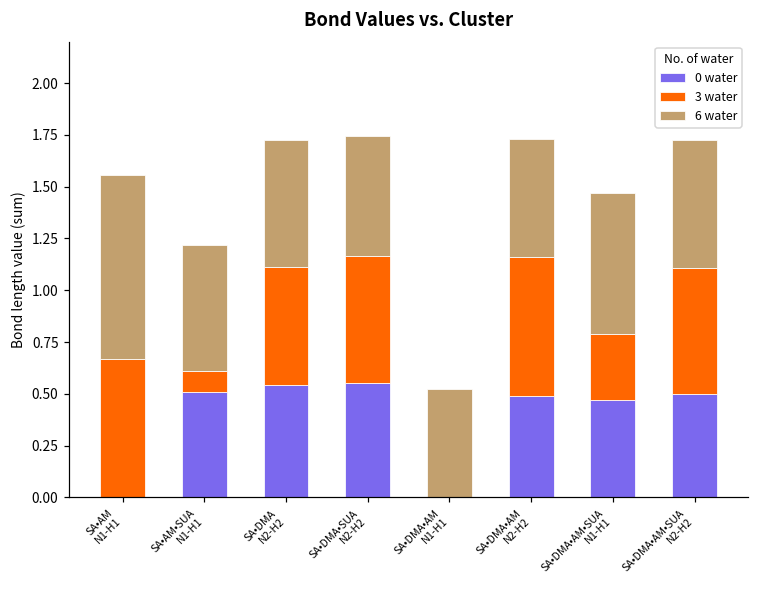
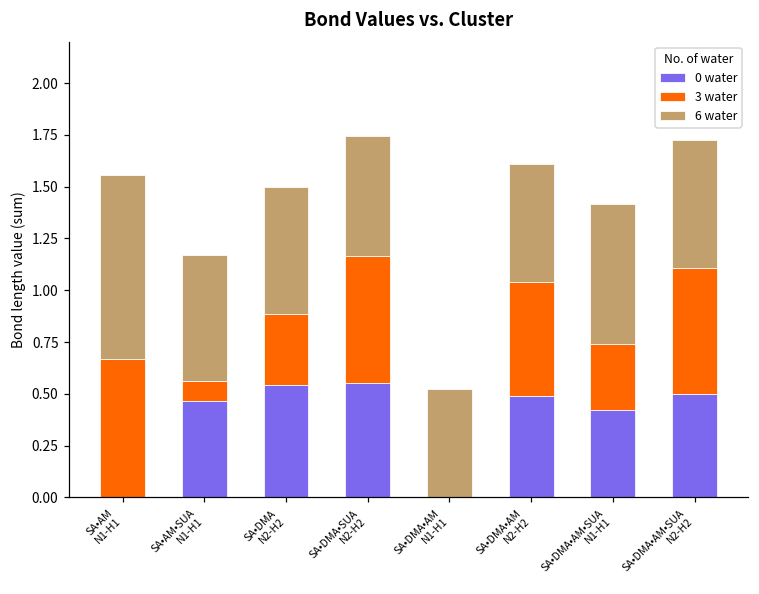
  {
    "0 water": {
      "SA•AM N1-H1": 0.00,
-     "SA•AM•SUA N1-H1": 0.51,
+     "SA•AM•SUA N1-H1": 0.46,
      "SA•DMA N2-H2": 0.54,
      "SA•DMA•SUA N2-H2": 0.55,
      "SA•DMA•AM N1-H1": 0.00,
      "SA•DMA•AM N2-H2": 0.49,
-     "SA•DMA•AM•SUA N1-H1": 0.47,
+     "SA•DMA•AM•SUA N1-H1": 0.42,
      "SA•DMA•AM•SUA N2-H2": 0.50
    },
    "3 water": {
      "SA•AM N1-H1": 0.67,
      "SA•AM•SUA N1-H1": 0.10,
-     "SA•DMA N2-H2": 0.57,
+     "SA•DMA N2-H2": 0.35,
      "SA•DMA•SUA N2-H2": 0.61,
      "SA•DMA•AM N1-H1": 0.00,
-     "SA•DMA•AM N2-H2": 0.67,
+     "SA•DMA•AM N2-H2": 0.55,
      "SA•DMA•AM•SUA N1-H1": 0.32,
      "SA•DMA•AM•SUA N2-H2": 0.61
    },
    "6 water": {
      "SA•AM N1-H1": 0.89,
      "SA•AM•SUA N1-H1": 0.61,
      "SA•DMA N2-H2": 0.61,
      "SA•DMA•SUA N2-H2": 0.58,
      "SA•DMA•AM N1-H1": 0.53,
      "SA•DMA•AM N2-H2": 0.57,
      "SA•DMA•AM•SUA N1-H1": 0.68,
      "SA•DMA•AM•SUA N2-H2": 0.62
    }
  }
